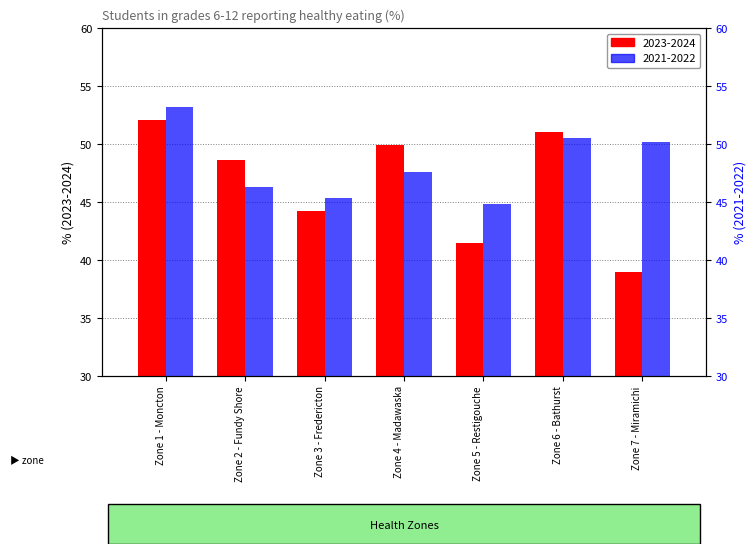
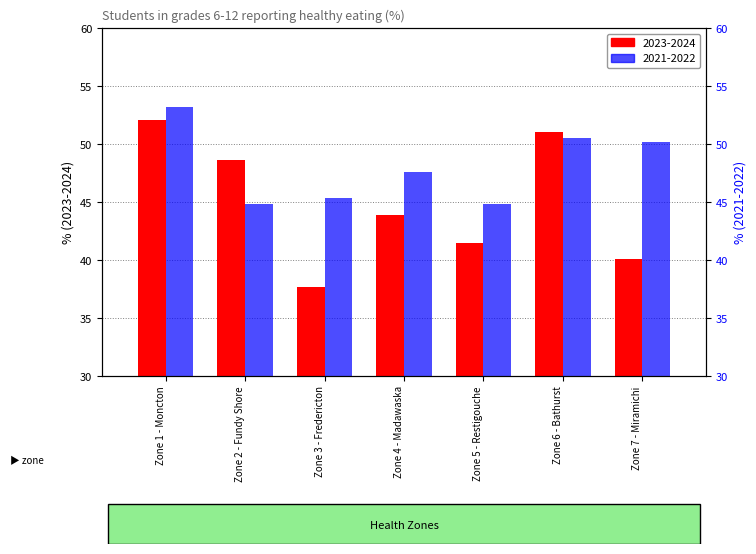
  {
    "2023-2024": {
      "Zone 1 - Moncton": 52.1,
      "Zone 2 - Fundy Shore": 48.6,
-     "Zone 3 - Fredericton": 44.3,
-     "Zone 4 - Madawaska": 49.9,
+     "Zone 3 - Fredericton": 37.7,
+     "Zone 4 - Madawaska": 43.9,
      "Zone 5 - Restigouche": 41.4,
      "Zone 6 - Bathurst": 51.0,
-     "Zone 7 - Miramichi": 39.0
+     "Zone 7 - Miramichi": 40.1
    },
    "2021-2022": {
      "Zone 1 - Moncton": 53.2,
-     "Zone 2 - Fundy Shore": 46.3,
+     "Zone 2 - Fundy Shore": 44.8,
      "Zone 3 - Fredericton": 45.4,
      "Zone 4 - Madawaska": 47.6,
      "Zone 5 - Restigouche": 44.8,
      "Zone 6 - Bathurst": 50.6,
      "Zone 7 - Miramichi": 50.2
    }
  }
